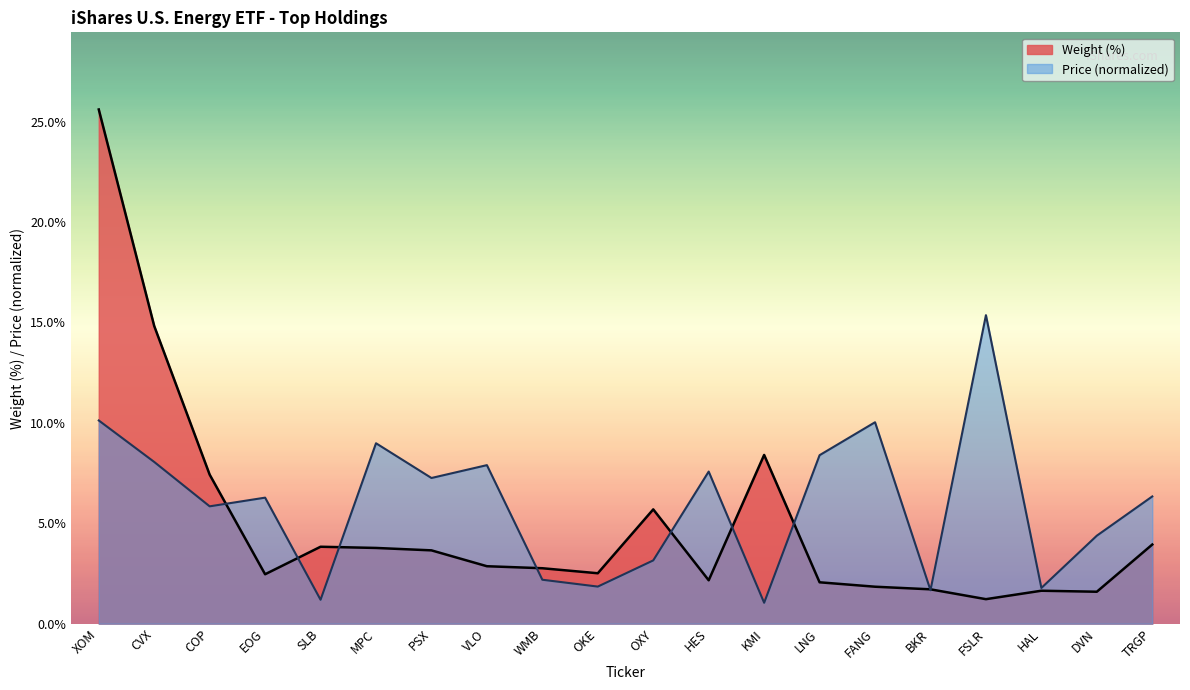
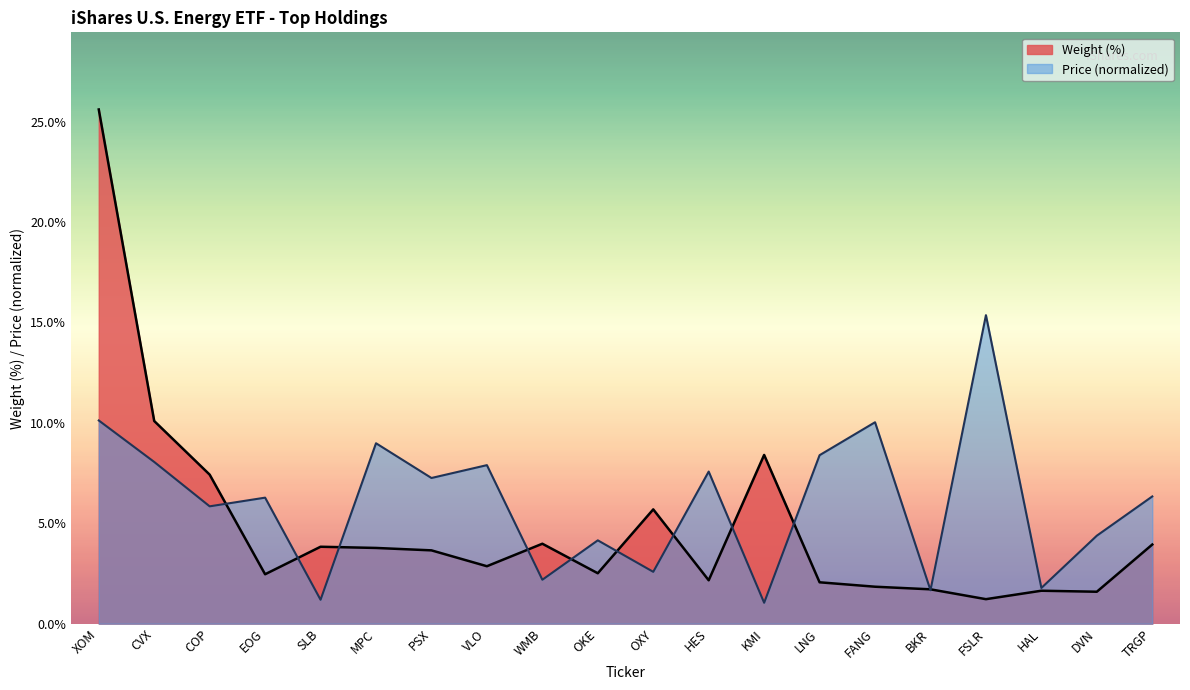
  {
    "Weight (%)": {
      "XOM": "25.6%",
-     "CVX": "14.8%",
+     "CVX": "10.1%",
      "COP": "7.4%",
      "EOG": "2.5%",
      "SLB": "3.8%",
      "MPC": "3.8%",
      "PSX": "3.7%",
      "VLO": "2.9%",
-     "WMB": "2.8%",
+     "WMB": "4.0%",
      "OKE": "2.5%",
      "OXY": "5.7%",
      "HES": "2.2%",
      "KMI": "8.4%",
      "LNG": "2.1%",
      "FANG": "1.8%",
      "FSLR": "1.2%",
      "HAL": "1.6%",
      "DVN": "1.6%",
      "TRGP": "3.9%"
    },
    "Price (normalized)": {
      "XOM": "10.1%",
      "CVX": "8.1%",
      "COP": "5.8%",
      "EOG": "6.3%",
      "SLB": "1.2%",
      "MPC": "9.0%",
      "PSX": "7.3%",
      "VLO": "7.9%",
      "WMB": "2.2%",
-     "OKE": "1.8%",
-     "OXY": "3.2%",
+     "OKE": "4.1%",
+     "OXY": "2.6%",
      "HES": "7.6%",
      "KMI": "1.0%",
      "LNG": "8.4%",
      "FANG": "10.0%",
      "FSLR": "15.4%",
      "HAL": "1.8%",
      "DVN": "4.4%",
      "TRGP": "6.3%"
    }
  }
